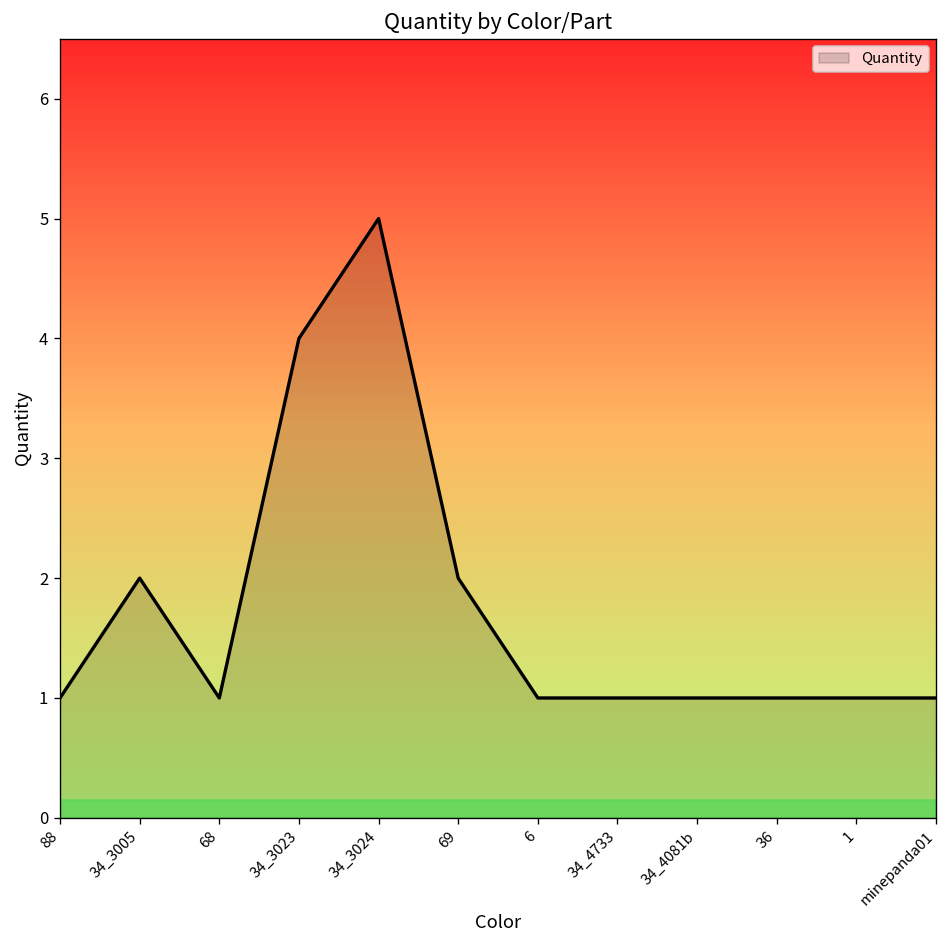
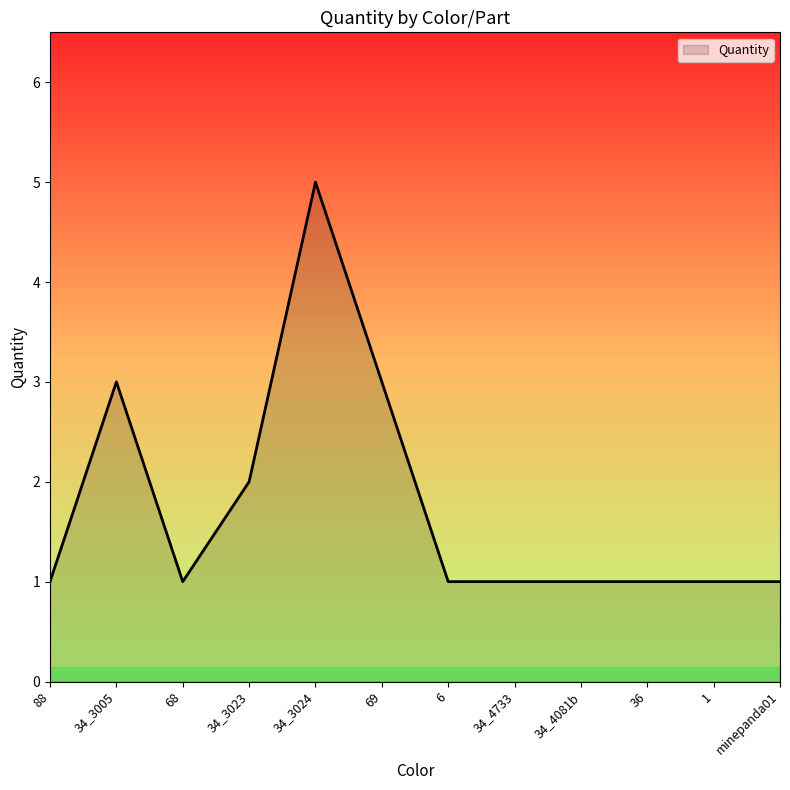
  {
    "88": 1,
-   "34_3005": 2,
+   "34_3005": 3,
    "68": 1,
-   "34_3023": 4,
+   "34_3023": 2,
    "34_3024": 5,
-   "69": 2,
+   "69": 3,
    "6": 1,
    "34_4733": 1,
    "34_4081b": 1,
    "36": 1,
    "1": 1,
    "minepanda01": 1
  }
